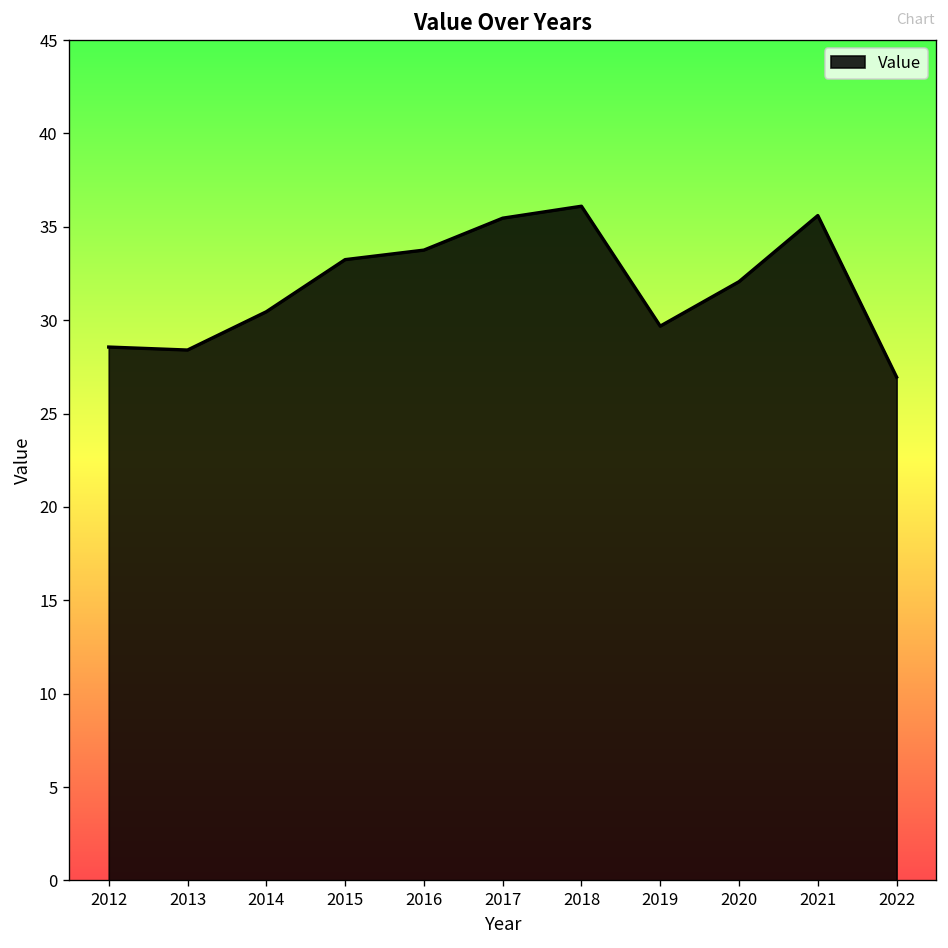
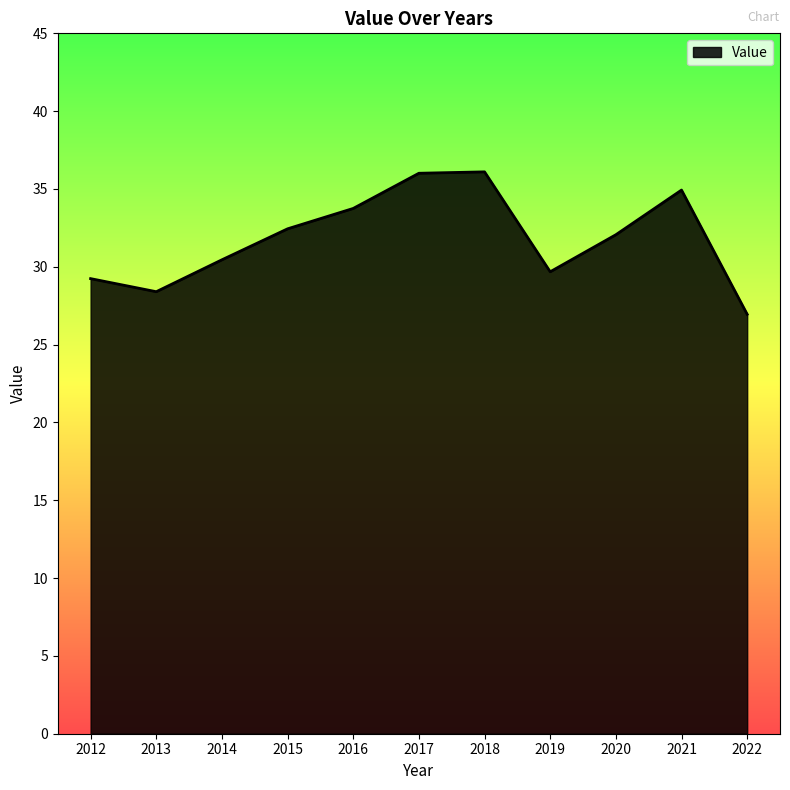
  {
-   "2012": 28.6,
+   "2012": 29.2,
    "2013": 28.4,
    "2014": 30.5,
-   "2015": 33.2,
+   "2015": 32.4,
    "2016": 33.8,
-   "2017": 35.5,
+   "2017": 36.0,
    "2018": 36.1,
    "2019": 29.7,
    "2020": 32.1,
-   "2021": 35.6,
+   "2021": 34.9,
    "2022": 27.0
  }
